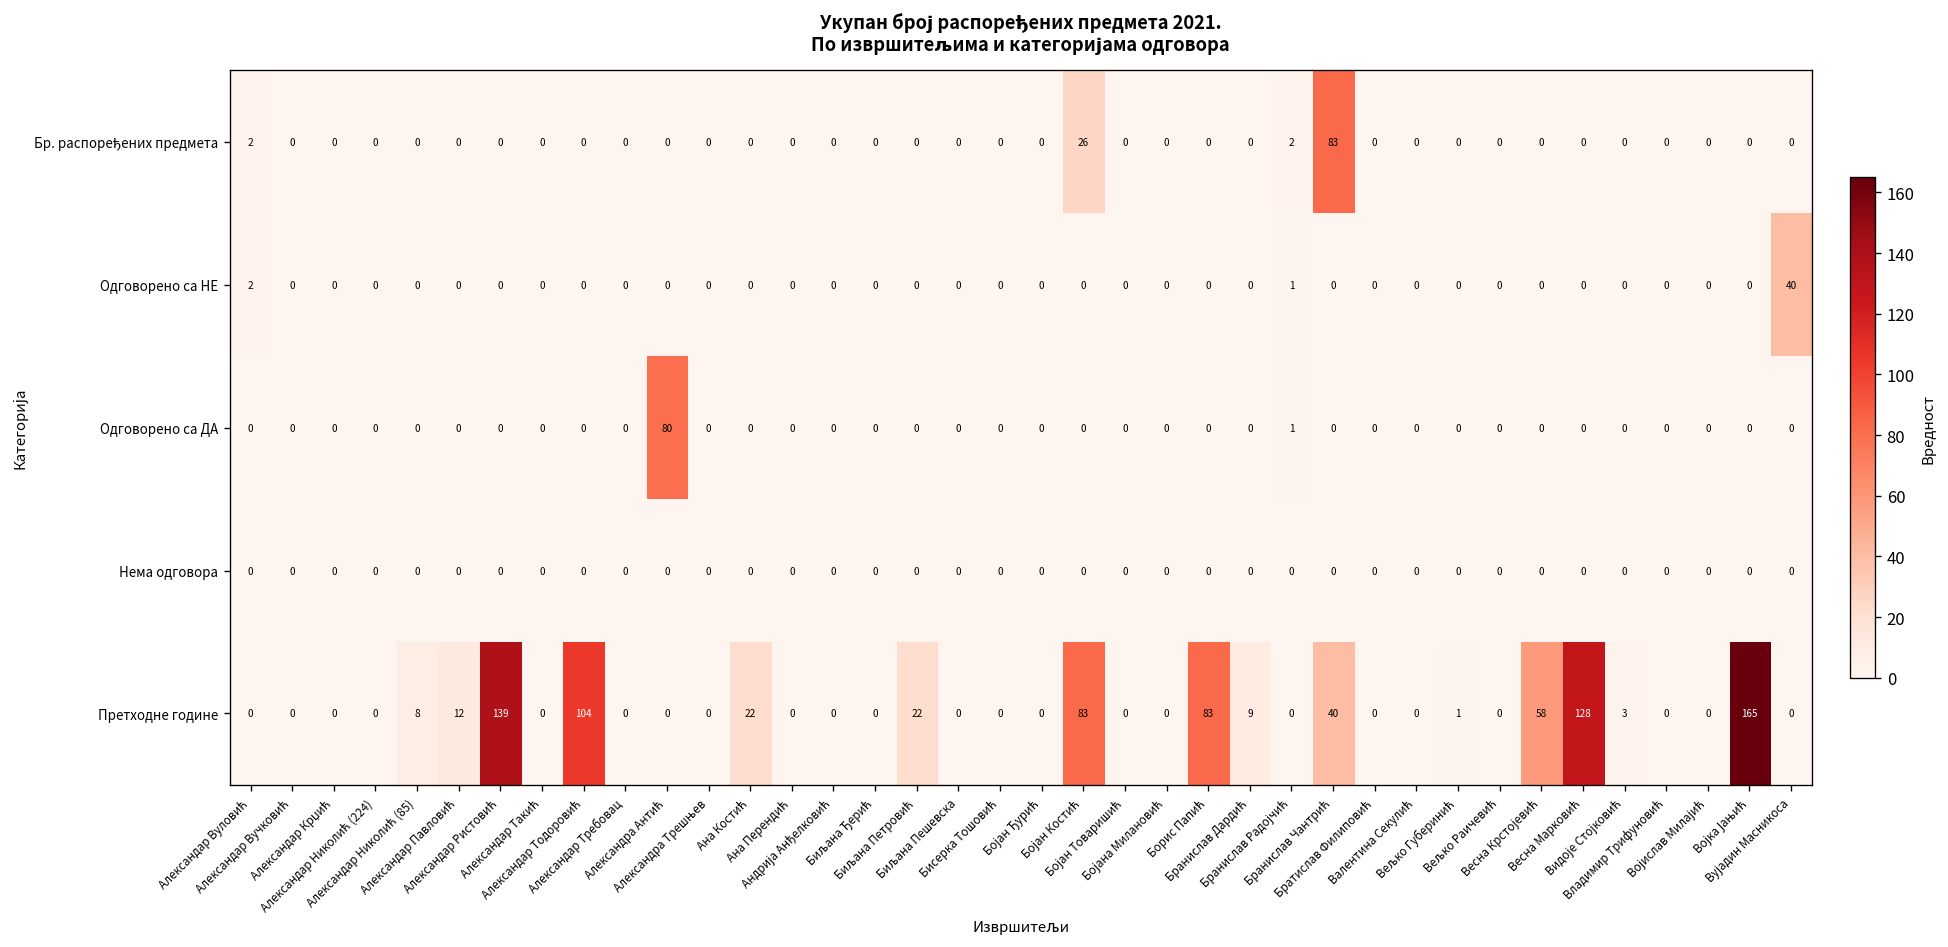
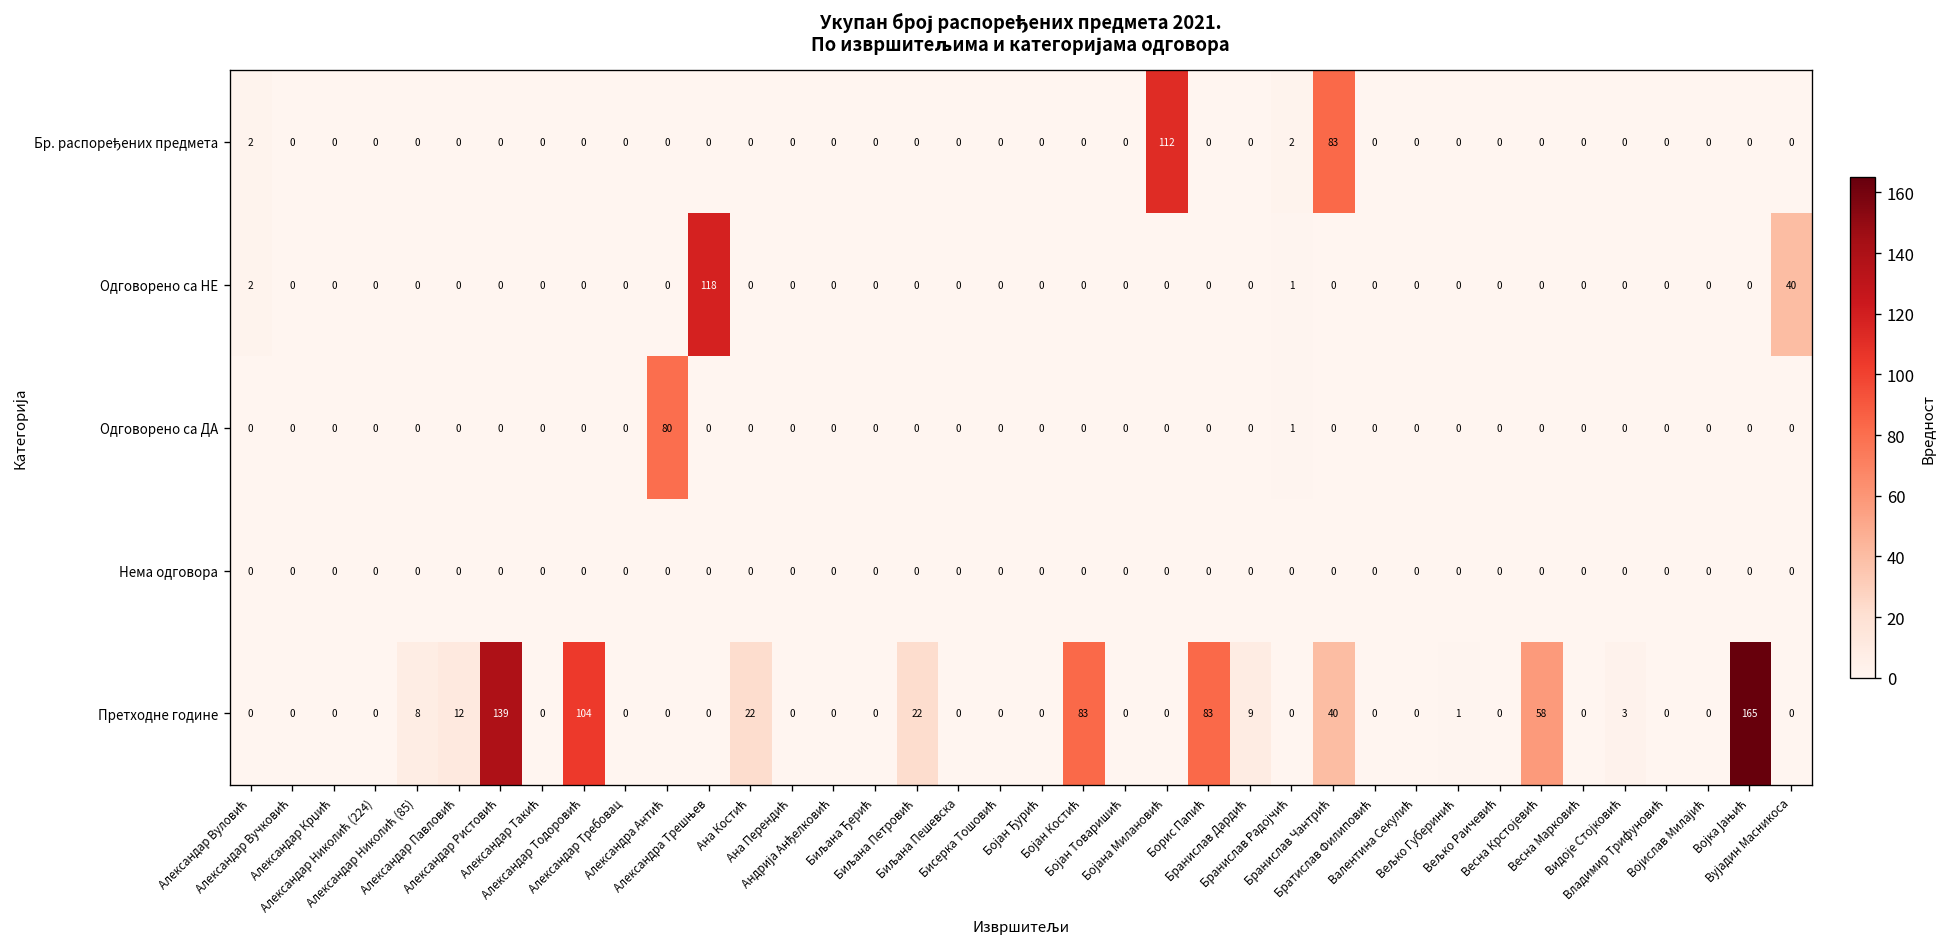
  {
    "Бр. распоређених предмета": {
      "Александар Вуловић": 2,
      "Александар Вучковић": 0,
      "Александар Крџић": 0,
      "Александар Николић (224)": 0,
      "Александар Николић (85)": 0,
      "Александар Павловић": 0,
      "Александар Ристовић": 0,
      "Александар Такић": 0,
      "Александар Тодоровић": 0,
      "Александар Требовац": 0,
      "Александра Антић": 0,
      "Александра Трешњев": 0,
      "Ана Костић": 0,
      "Ана Перендић": 0,
      "Андрија Анђелковић": 0,
      "Биљана Ђерић": 0,
      "Биљана Петровић": 0,
      "Биљана Пешевска": 0,
      "Бисерка Тошовић": 0,
      "Бојан Ђурић": 0,
-     "Бојан Костић": 26,
+     "Бојан Костић": 0,
      "Бојан Товаришић": 0,
-     "Бојана Милановић": 0,
+     "Бојана Милановић": 112,
      "Борис Папић": 0,
      "Бранислав Дардић": 0,
      "Бранислав Радојчић": 2,
      "Бранислав Чантрић": 83,
      "Братислав Филиповић": 0,
      "Валентина Секулић": 0,
      "Вељко Губеринић": 0,
      "Вељко Раичевић": 0,
      "Весна Крстојевић": 0,
      "Весна Марковић": 0,
      "Видоје Стојковић": 0,
      "Владимир Трифуновић": 0,
      "Војислав Милајић": 0,
      "Војка Јањић": 0,
      "Вујадин Масникоса": 0
    },
    "Одговорено са НЕ": {
      "Александар Вуловић": 2,
      "Александар Вучковић": 0,
      "Александар Крџић": 0,
      "Александар Николић (224)": 0,
      "Александар Николић (85)": 0,
      "Александар Павловић": 0,
      "Александар Ристовић": 0,
      "Александар Такић": 0,
      "Александар Тодоровић": 0,
      "Александар Требовац": 0,
      "Александра Антић": 0,
-     "Александра Трешњев": 0,
+     "Александра Трешњев": 118,
      "Ана Костић": 0,
      "Ана Перендић": 0,
      "Андрија Анђелковић": 0,
      "Биљана Ђерић": 0,
      "Биљана Петровић": 0,
      "Биљана Пешевска": 0,
      "Бисерка Тошовић": 0,
      "Бојан Ђурић": 0,
      "Бојан Костић": 0,
      "Бојан Товаришић": 0,
      "Бојана Милановић": 0,
      "Борис Папић": 0,
      "Бранислав Дардић": 0,
      "Бранислав Радојчић": 1,
      "Бранислав Чантрић": 0,
      "Братислав Филиповић": 0,
      "Валентина Секулић": 0,
      "Вељко Губеринић": 0,
      "Вељко Раичевић": 0,
      "Весна Крстојевић": 0,
      "Весна Марковић": 0,
      "Видоје Стојковић": 0,
      "Владимир Трифуновић": 0,
      "Војислав Милајић": 0,
      "Војка Јањић": 0,
      "Вујадин Масникоса": 40
    },
    "Одговорено са ДА": {
      "Александар Вуловић": 0,
      "Александар Вучковић": 0,
      "Александар Крџић": 0,
      "Александар Николић (224)": 0,
      "Александар Николић (85)": 0,
      "Александар Павловић": 0,
      "Александар Ристовић": 0,
      "Александар Такић": 0,
      "Александар Тодоровић": 0,
      "Александар Требовац": 0,
      "Александра Антић": 80,
      "Александра Трешњев": 0,
      "Ана Костић": 0,
      "Ана Перендић": 0,
      "Андрија Анђелковић": 0,
      "Биљана Ђерић": 0,
      "Биљана Петровић": 0,
      "Биљана Пешевска": 0,
      "Бисерка Тошовић": 0,
      "Бојан Ђурић": 0,
      "Бојан Костић": 0,
      "Бојан Товаришић": 0,
      "Бојана Милановић": 0,
      "Борис Папић": 0,
      "Бранислав Дардић": 0,
      "Бранислав Радојчић": 1,
      "Бранислав Чантрић": 0,
      "Братислав Филиповић": 0,
      "Валентина Секулић": 0,
      "Вељко Губеринић": 0,
      "Вељко Раичевић": 0,
      "Весна Крстојевић": 0,
      "Весна Марковић": 0,
      "Видоје Стојковић": 0,
      "Владимир Трифуновић": 0,
      "Војислав Милајић": 0,
      "Војка Јањић": 0,
      "Вујадин Масникоса": 0
    },
    "Нема одговора": {
      "Александар Вуловић": 0,
      "Александар Вучковић": 0,
      "Александар Крџић": 0,
      "Александар Николић (224)": 0,
      "Александар Николић (85)": 0,
      "Александар Павловић": 0,
      "Александар Ристовић": 0,
      "Александар Такић": 0,
      "Александар Тодоровић": 0,
      "Александар Требовац": 0,
      "Александра Антић": 0,
      "Александра Трешњев": 0,
      "Ана Костић": 0,
      "Ана Перендић": 0,
      "Андрија Анђелковић": 0,
      "Биљана Ђерић": 0,
      "Биљана Петровић": 0,
      "Биљана Пешевска": 0,
      "Бисерка Тошовић": 0,
      "Бојан Ђурић": 0,
      "Бојан Костић": 0,
      "Бојан Товаришић": 0,
      "Бојана Милановић": 0,
      "Борис Папић": 0,
      "Бранислав Дардић": 0,
      "Бранислав Радојчић": 0,
      "Бранислав Чантрић": 0,
      "Братислав Филиповић": 0,
      "Валентина Секулић": 0,
      "Вељко Губеринић": 0,
      "Вељко Раичевић": 0,
      "Весна Крстојевић": 0,
      "Весна Марковић": 0,
      "Видоје Стојковић": 0,
      "Владимир Трифуновић": 0,
      "Војислав Милајић": 0,
      "Војка Јањић": 0,
      "Вујадин Масникоса": 0
    },
    "Претходне године": {
      "Александар Вуловић": 0,
      "Александар Вучковић": 0,
      "Александар Крџић": 0,
      "Александар Николић (224)": 0,
      "Александар Николић (85)": 8,
      "Александар Павловић": 12,
      "Александар Ристовић": 139,
      "Александар Такић": 0,
      "Александар Тодоровић": 104,
      "Александар Требовац": 0,
      "Александра Антић": 0,
      "Александра Трешњев": 0,
      "Ана Костић": 22,
      "Ана Перендић": 0,
      "Андрија Анђелковић": 0,
      "Биљана Ђерић": 0,
      "Биљана Петровић": 22,
      "Биљана Пешевска": 0,
      "Бисерка Тошовић": 0,
      "Бојан Ђурић": 0,
      "Бојан Костић": 83,
      "Бојан Товаришић": 0,
      "Бојана Милановић": 0,
      "Борис Папић": 83,
      "Бранислав Дардић": 9,
      "Бранислав Радојчић": 0,
      "Бранислав Чантрић": 40,
      "Братислав Филиповић": 0,
      "Валентина Секулић": 0,
      "Вељко Губеринић": 1,
      "Вељко Раичевић": 0,
      "Весна Крстојевић": 58,
-     "Весна Марковић": 128,
+     "Весна Марковић": 0,
      "Видоје Стојковић": 3,
      "Владимир Трифуновић": 0,
      "Војислав Милајић": 0,
      "Војка Јањић": 165,
      "Вујадин Масникоса": 0
    }
  }
